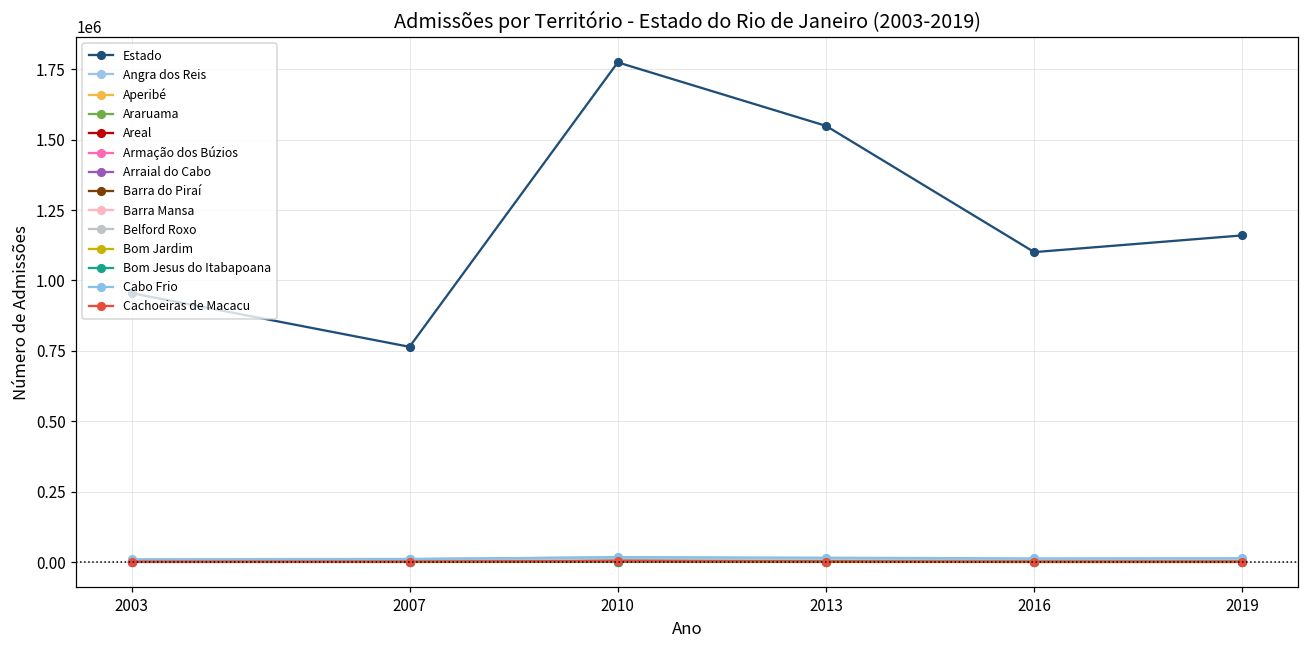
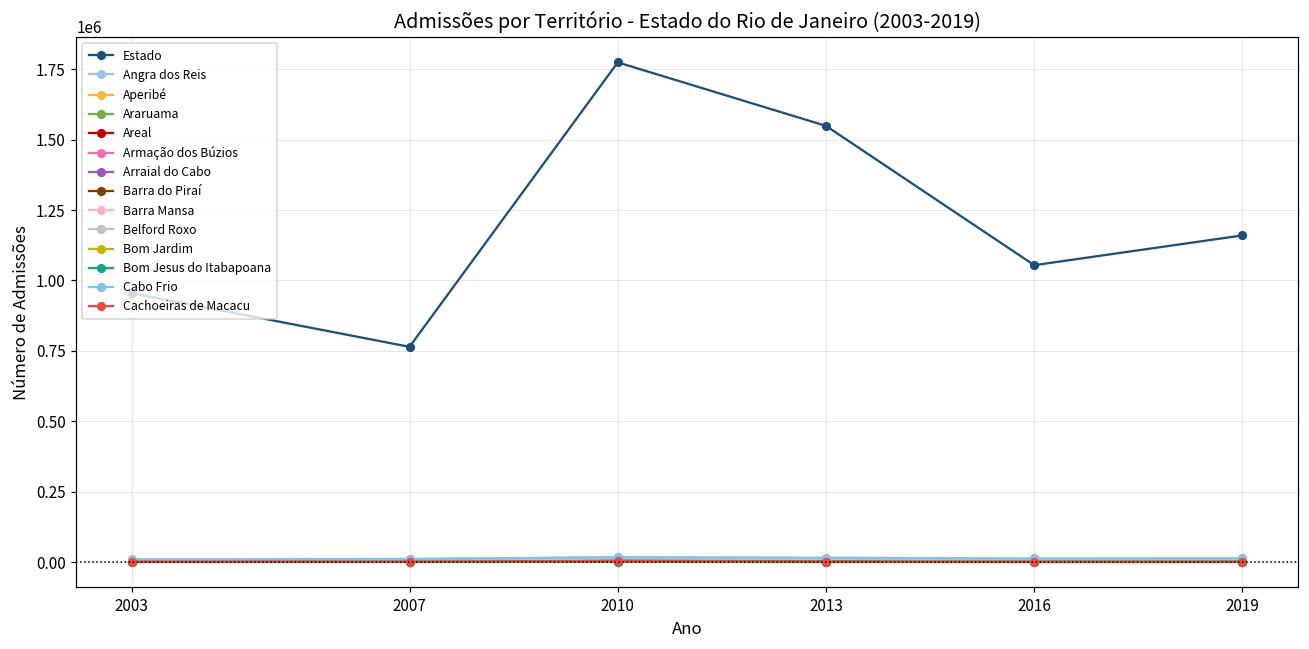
  {
    "Estado": {
      "2003": 950000,
      "2007": 760000,
      "2010": 1770000,
      "2013": 1550000,
-     "2016": 1100000,
+     "2016": 1050000,
      "2019": 1160000
    }
  }
